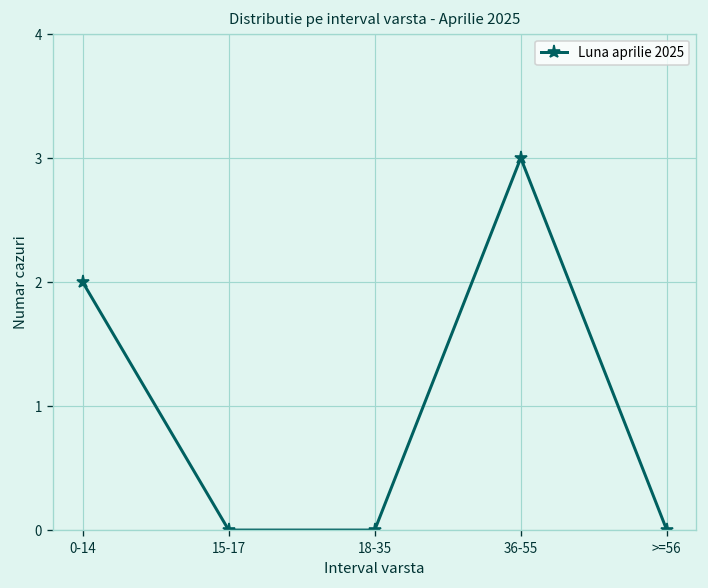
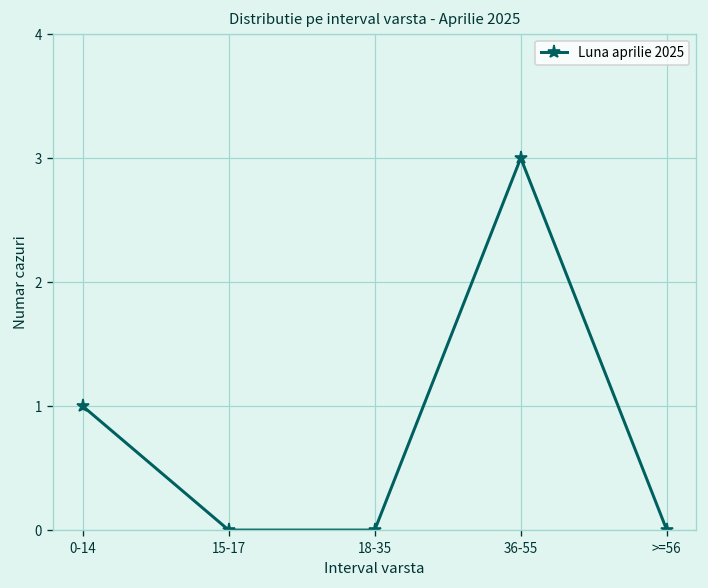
  {
-   "0-14": 2,
+   "0-14": 1,
    "15-17": 0,
    "18-35": 0,
    "36-55": 3,
    ">=56": 0
  }
